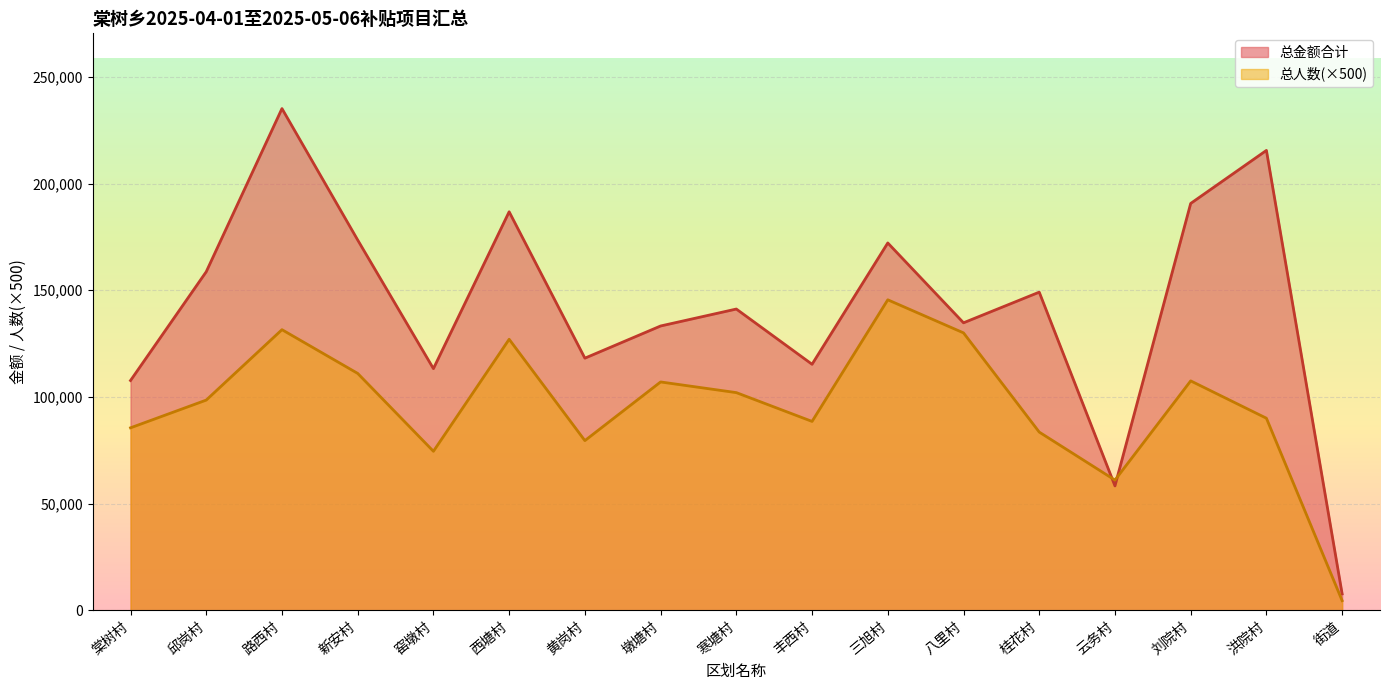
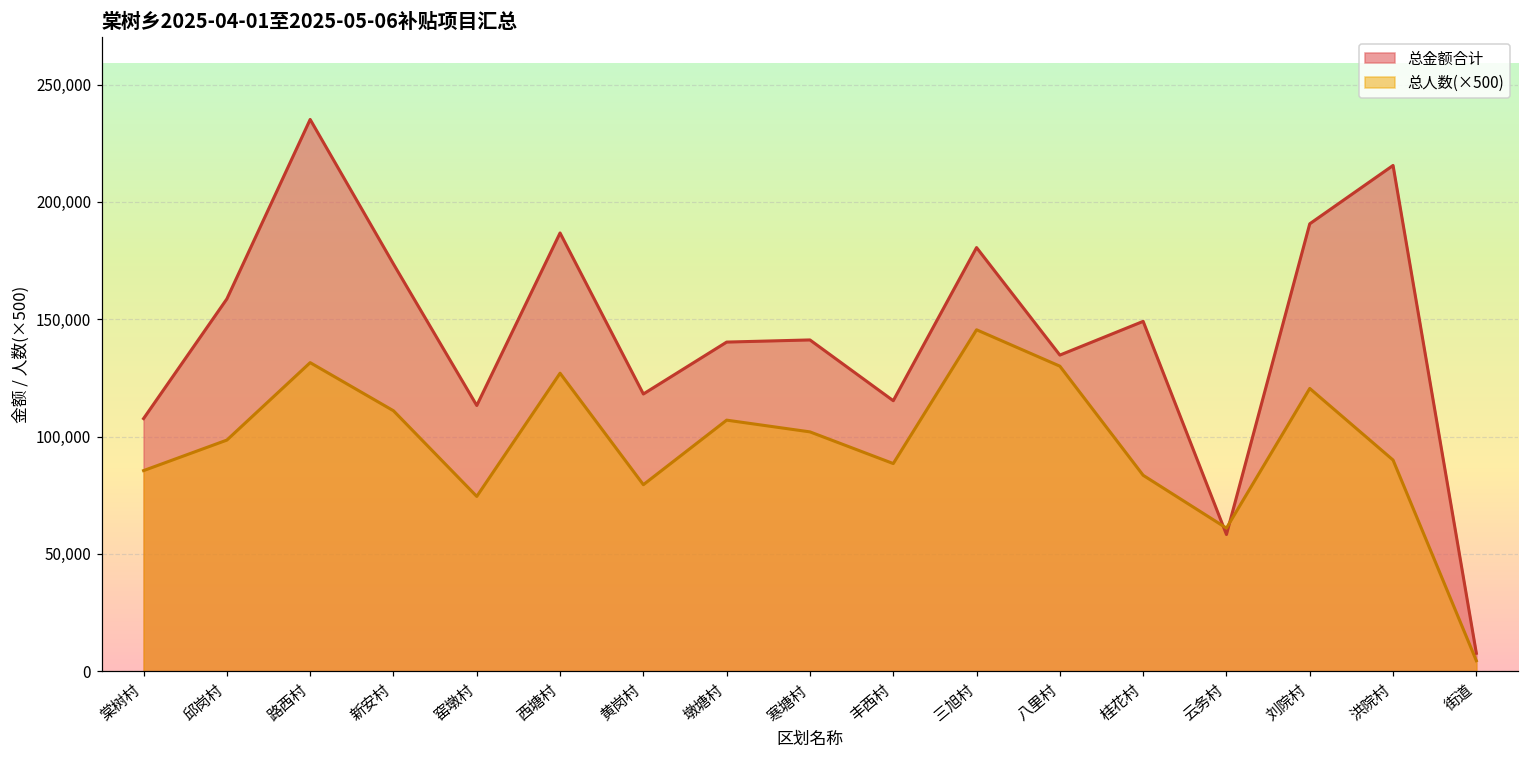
  {
    "总金额合计": {
      "棠树村": "108,000",
      "邱岗村": "159,000",
      "路西村": "235,000",
      "新安村": "174,000",
      "窑墩村": "113,000",
      "西塘村": "187,000",
      "黄岗村": "118,000",
-     "墩塘村": "133,000",
+     "墩塘村": "140,000",
      "寒塘村": "141,000",
      "丰西村": "115,000",
-     "三旭村": "172,000",
+     "三旭村": "181,000",
      "八里村": "135,000",
      "桂花村": "149,000",
      "云务村": "58,000",
      "刘院村": "191,000",
      "洪院村": "216,000",
      "街道": "8,000"
    },
    "总人数(×500)": {
      "棠树村": "86,000",
      "邱岗村": "99,000",
      "路西村": "132,000",
      "新安村": "111,000",
      "窑墩村": "75,000",
      "西塘村": "127,000",
      "黄岗村": "80,000",
      "墩塘村": "107,000",
      "寒塘村": "102,000",
      "丰西村": "89,000",
      "三旭村": "146,000",
      "八里村": "130,000",
      "桂花村": "84,000",
      "云务村": "61,000",
-     "刘院村": "108,000",
+     "刘院村": "121,000",
      "洪院村": "90,000",
      "街道": "5,000"
    }
  }
